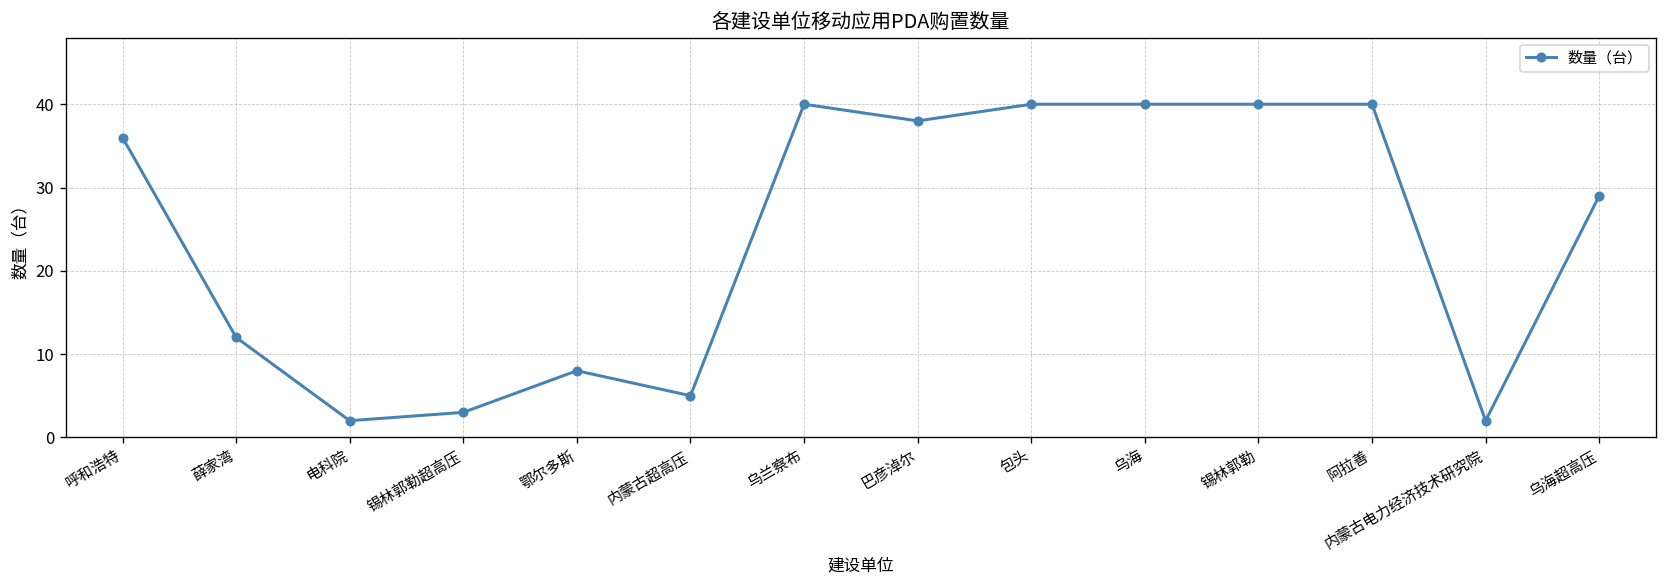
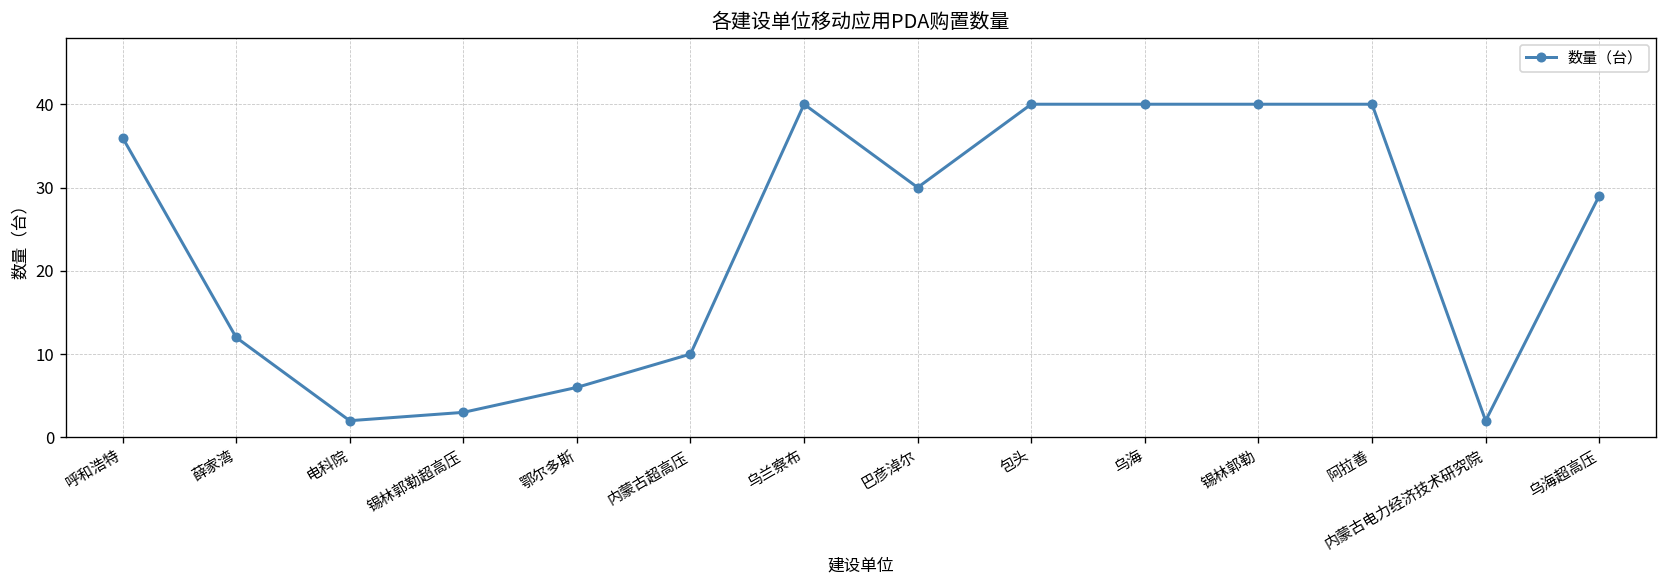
  {
    "呼和浩特": 36,
    "薛家湾": 12,
    "电科院": 2,
    "锡林郭勒超高压": 3,
-   "鄂尔多斯": 8,
-   "内蒙古超高压": 5,
+   "鄂尔多斯": 6,
+   "内蒙古超高压": 10,
    "乌兰察布": 40,
-   "巴彦淖尔": 38,
+   "巴彦淖尔": 30,
    "包头": 40,
    "乌海": 40,
    "锡林郭勒": 40,
    "阿拉善": 40,
    "内蒙古电力经济技术研究院": 2,
    "乌海超高压": 29
  }
